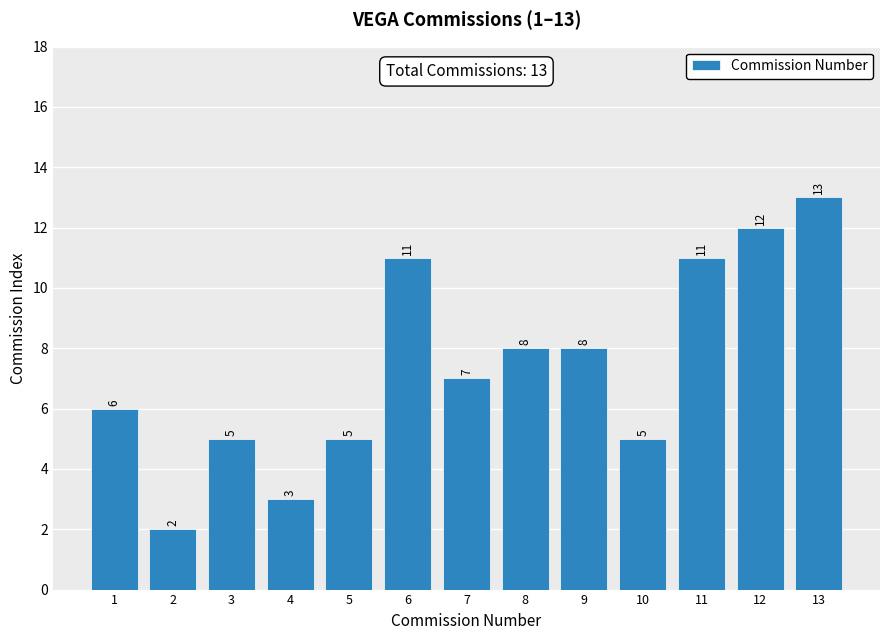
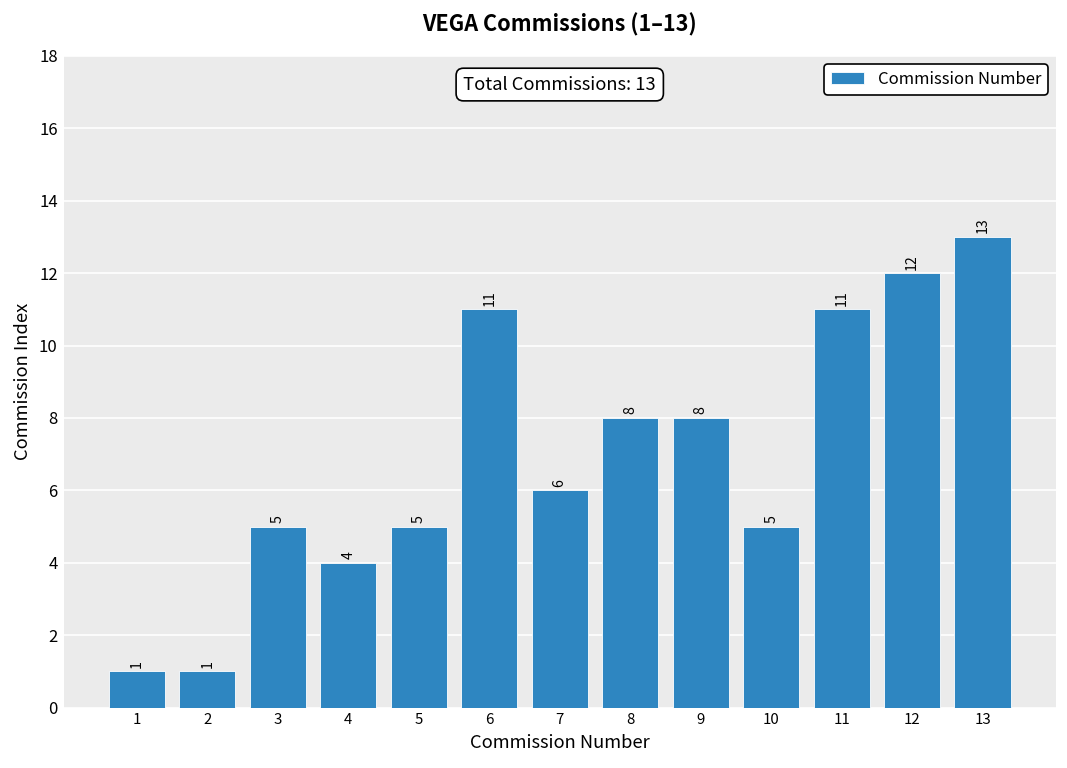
  {
-   "1": 6,
-   "2": 2,
+   "1": 1,
+   "2": 1,
    "3": 5,
-   "4": 3,
+   "4": 4,
    "5": 5,
    "6": 11,
-   "7": 7,
+   "7": 6,
    "8": 8,
    "9": 8,
    "10": 5,
    "11": 11,
    "12": 12,
    "13": 13
  }
